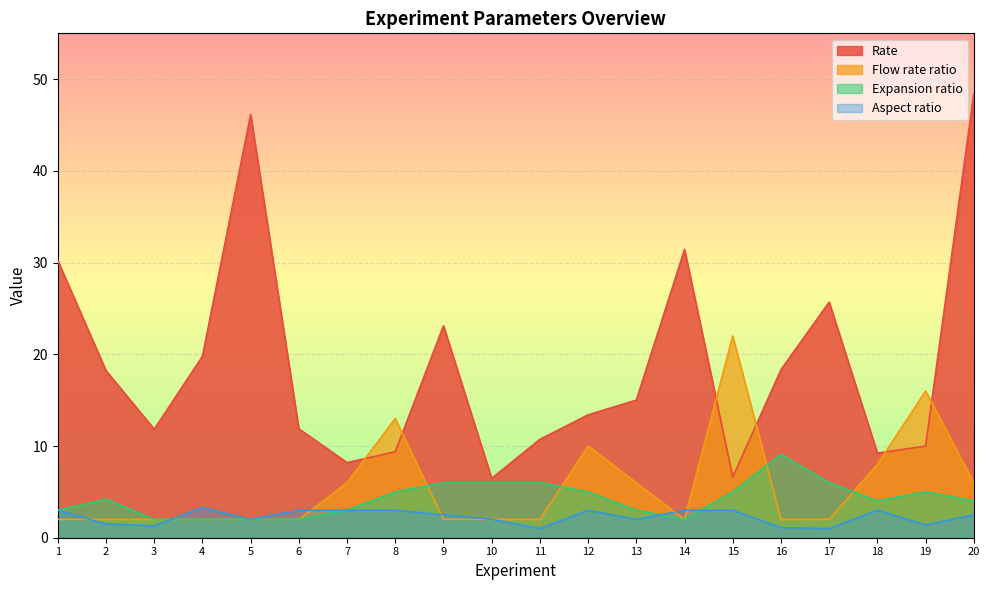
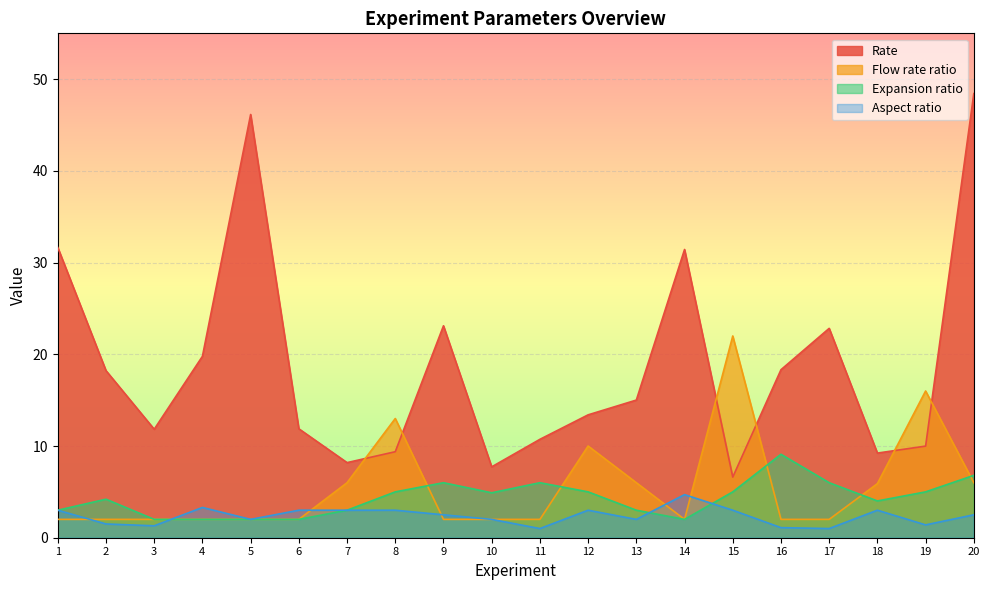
  {
    "Rate": {
-     "1": 30,
+     "1": 32,
      "2": 18,
      "3": 12,
      "4": 20,
      "5": 46,
      "6": 12,
      "7": 8,
      "8": 9,
      "9": 23,
-     "10": 6,
+     "10": 8,
      "11": 11,
      "12": 13,
      "13": 15,
      "14": 31,
      "15": 7,
      "16": 18,
-     "17": 26,
+     "17": 23,
      "18": 9,
      "19": 10,
      "20": 48
    },
    "Flow rate ratio": {
      "1": 2,
      "2": 2,
      "7": 6,
      "8": 13,
      "9": 2,
      "11": 2,
      "12": 10,
      "13": 6,
      "15": 22,
      "16": 2,
      "17": 2,
-     "18": 8,
+     "18": 6,
      "19": 16,
      "20": 6
    },
    "Expansion ratio": {
      "2": 4,
      "8": 5,
      "9": 6,
-     "10": 6,
+     "10": 5,
      "11": 6,
      "12": 5,
      "13": 3,
      "15": 5,
      "16": 9,
      "17": 6,
      "18": 4,
      "19": 5,
-     "20": 4
+     "20": 7
    },
    "Aspect ratio": {
      "2": 2,
      "3": 1,
      "4": 3,
      "6": 3,
      "8": 3,
      "9": 3,
      "11": 1,
      "12": 3,
      "13": 2,
-     "14": 3,
+     "14": 5,
      "15": 3,
      "16": 1,
      "17": 1,
      "18": 3,
      "19": 1,
      "20": 3
    }
  }
